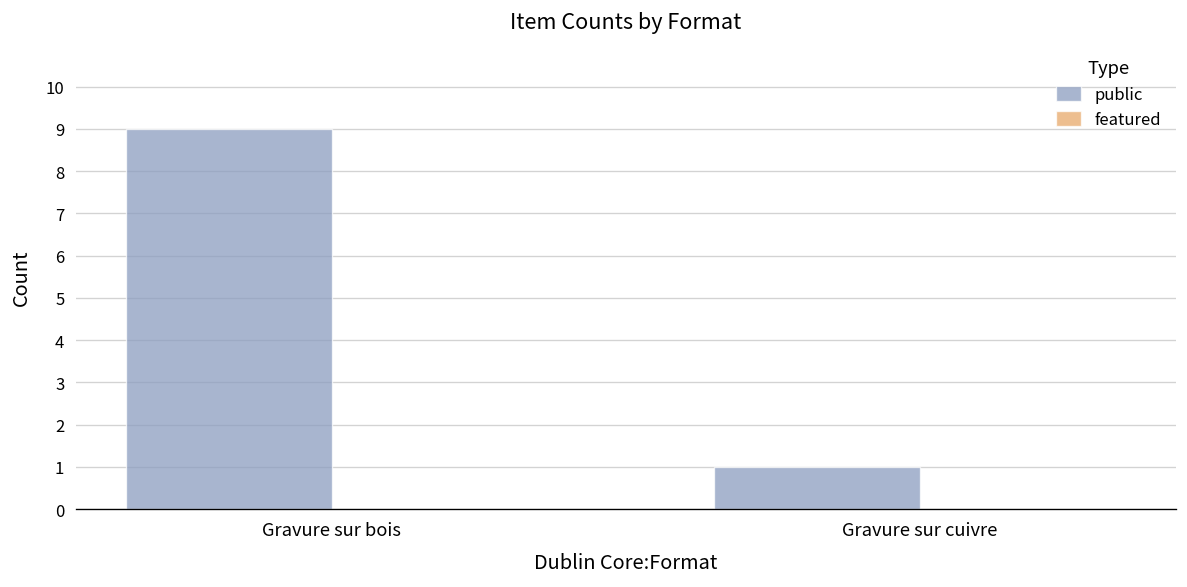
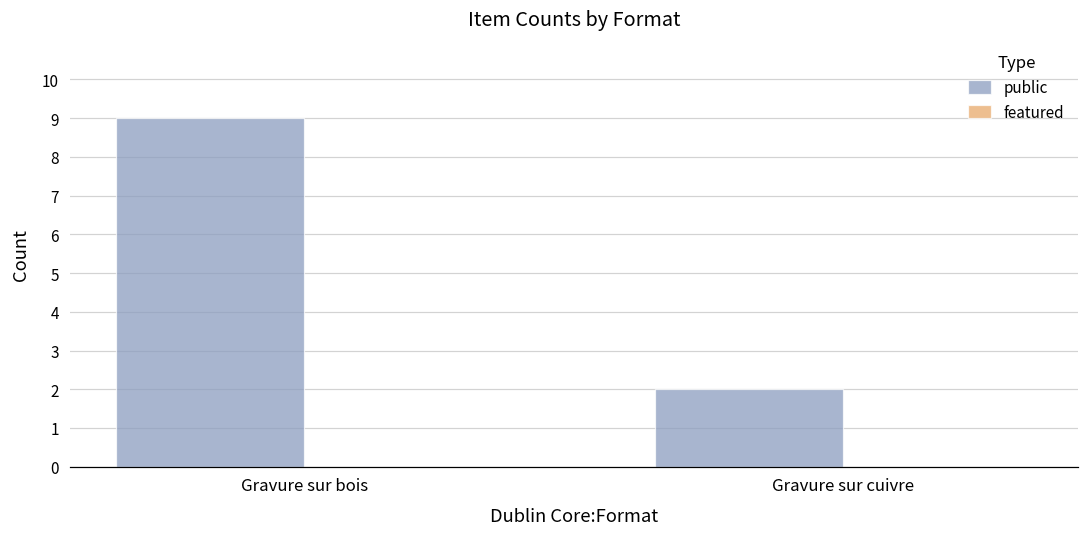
  {
    "public": {
      "Gravure sur bois": 9,
-     "Gravure sur cuivre": 1
+     "Gravure sur cuivre": 2
    },
    "featured": {
      "Gravure sur bois": 0,
      "Gravure sur cuivre": 0
    }
  }
